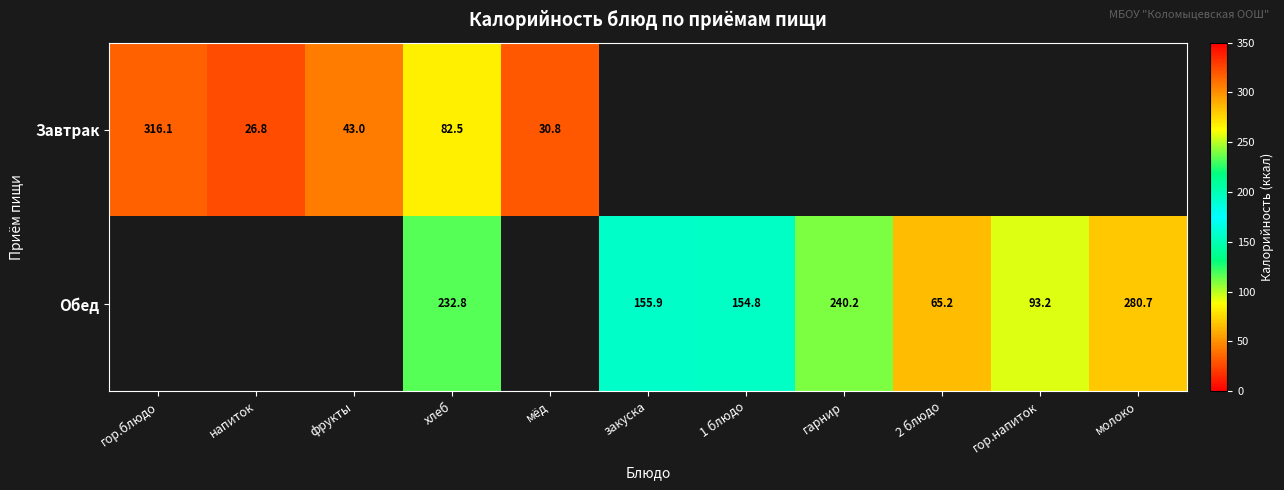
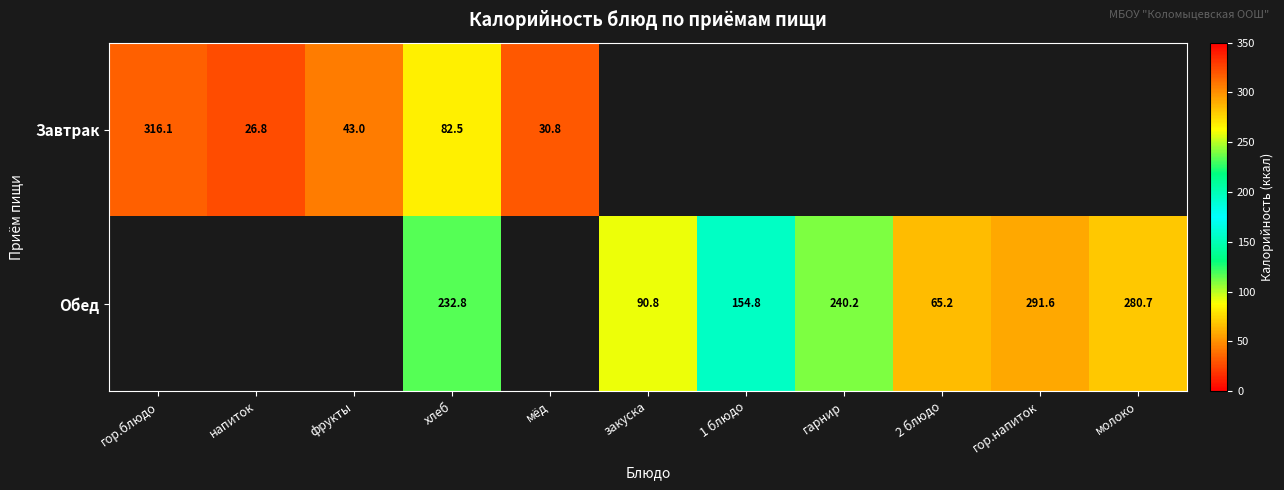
  {
    "Завтрак": {
      "гор.блюдо": 316.1,
      "напиток": 26.8,
      "фрукты": 43.0,
      "хлеб": 82.5,
      "мёд": 30.8
    },
    "Обед": {
      "хлеб": 232.8,
-     "закуска": 155.9,
+     "закуска": 90.8,
      "1 блюдо": 154.8,
      "гарнир": 240.2,
      "2 блюдо": 65.2,
-     "гор.напиток": 93.2,
+     "гор.напиток": 291.6,
      "молоко": 280.7
    }
  }
